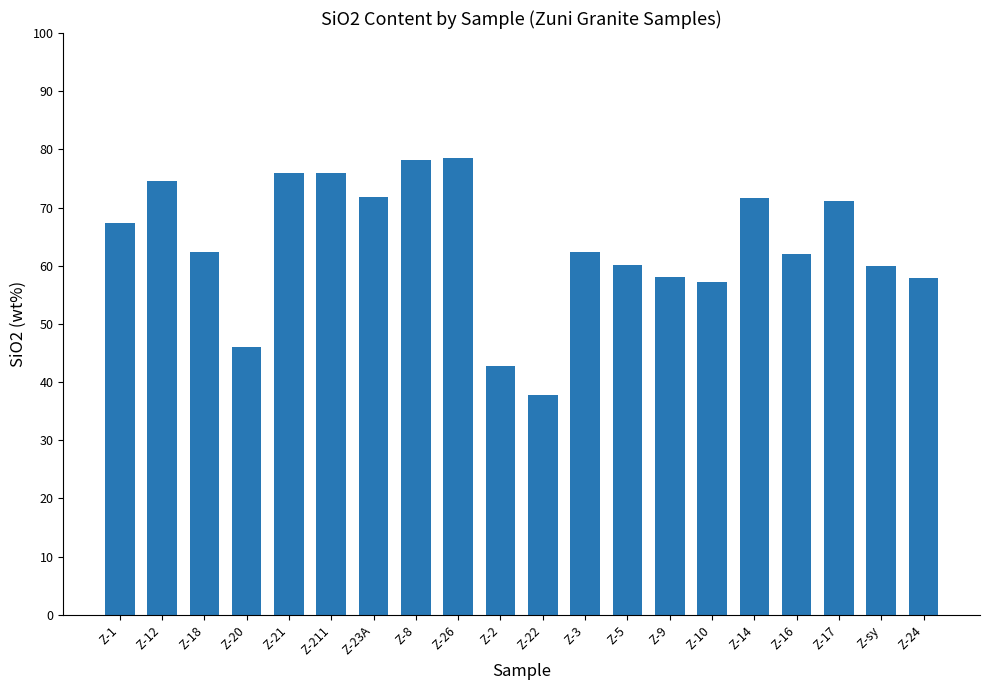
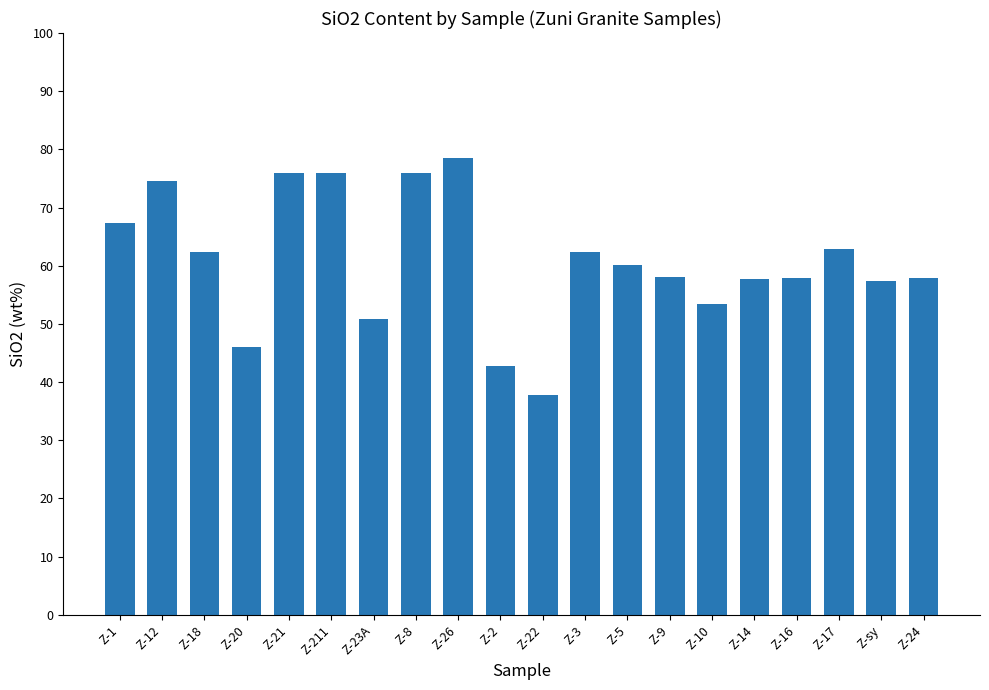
  {
    "Z-1": 67,
    "Z-12": 75,
    "Z-18": 62,
    "Z-20": 46,
    "Z-21": 76,
    "Z-211": 76,
-   "Z-23A": 72,
-   "Z-8": 78,
+   "Z-23A": 51,
+   "Z-8": 76,
    "Z-26": 79,
    "Z-2": 43,
    "Z-22": 38,
    "Z-3": 62,
    "Z-5": 60,
    "Z-9": 58,
-   "Z-10": 57,
-   "Z-14": 72,
-   "Z-16": 62,
-   "Z-17": 71,
-   "Z-sy": 60,
+   "Z-10": 53,
+   "Z-14": 58,
+   "Z-16": 58,
+   "Z-17": 63,
+   "Z-sy": 57,
    "Z-24": 58
  }
